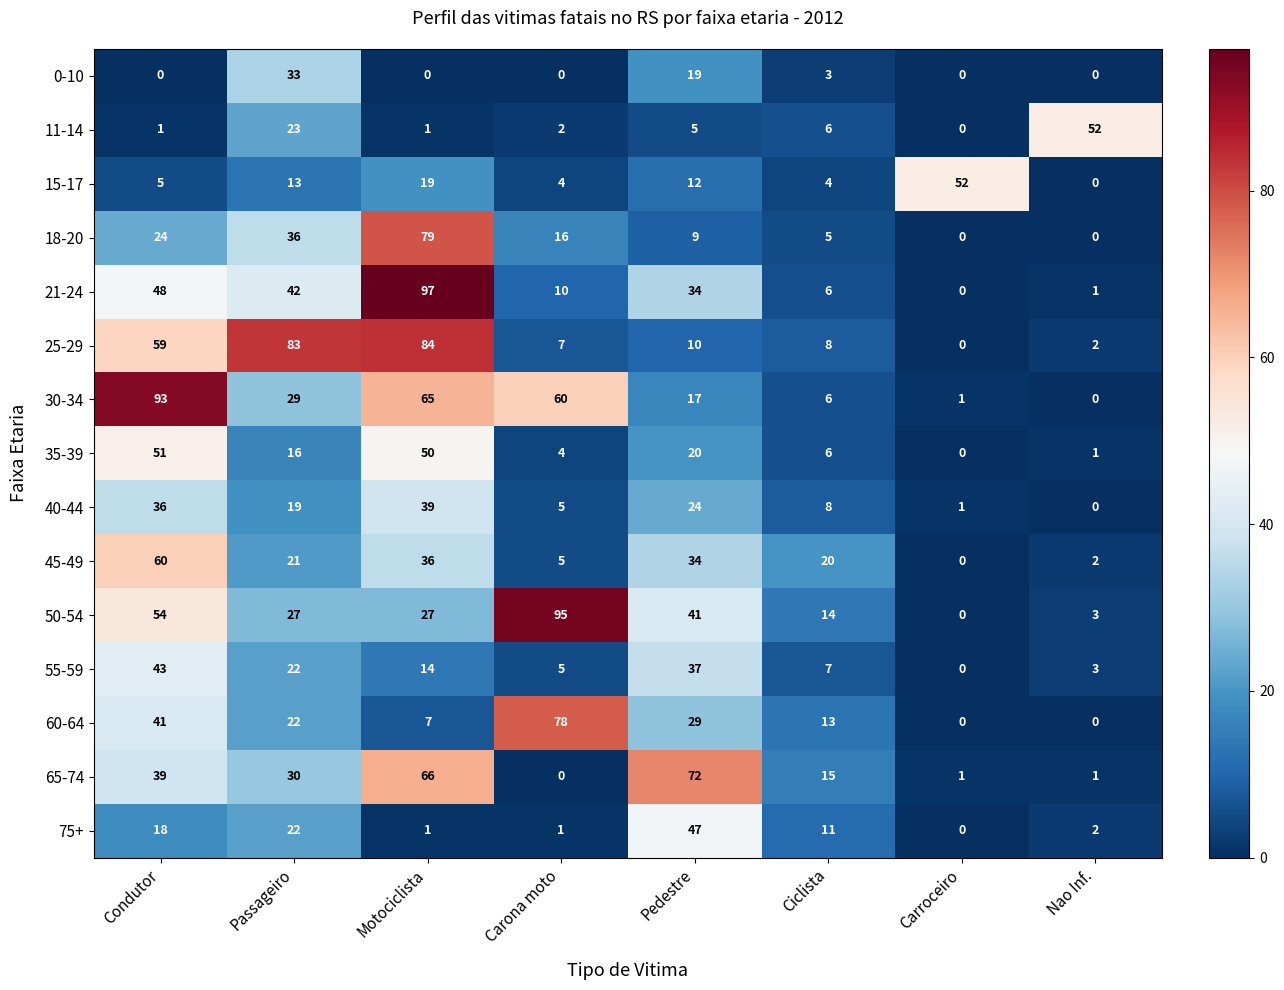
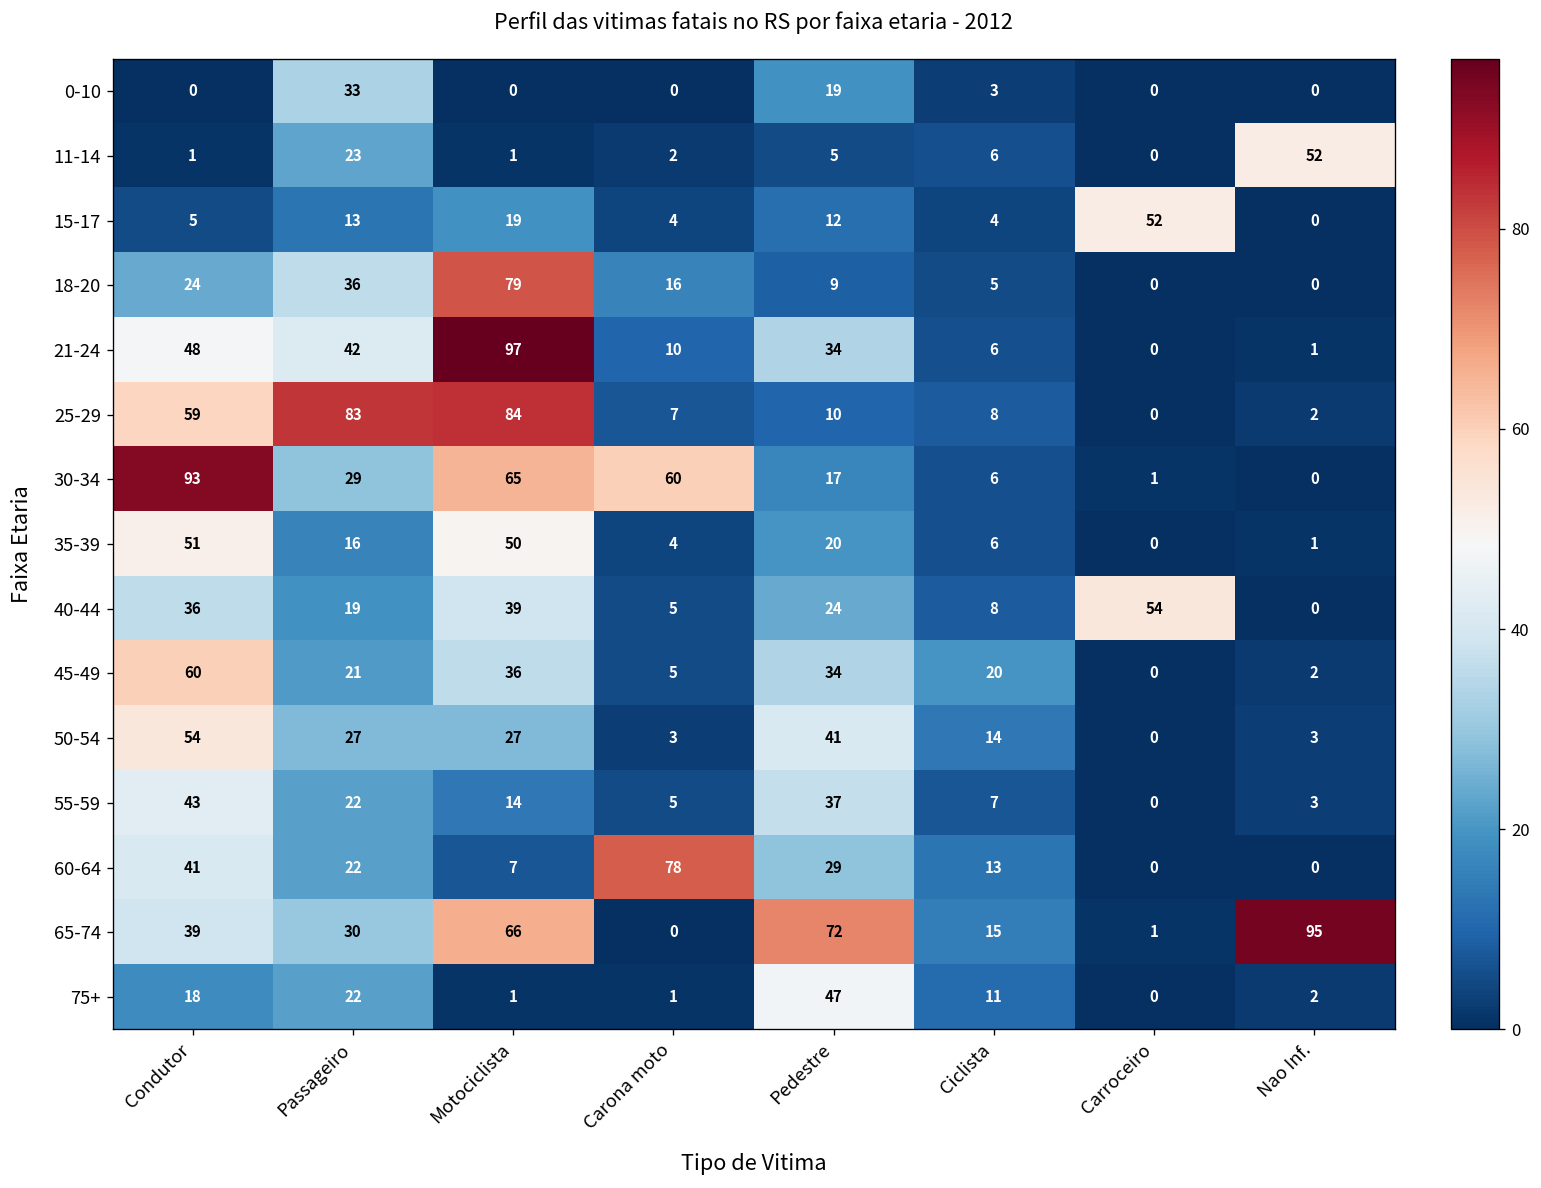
  {
    "0-10": {
      "Condutor": 0,
      "Passageiro": 33,
      "Motociclista": 0,
      "Carona moto": 0,
      "Pedestre": 19,
      "Ciclista": 3,
      "Carroceiro": 0,
      "Nao Inf.": 0
    },
    "11-14": {
      "Condutor": 1,
      "Passageiro": 23,
      "Motociclista": 1,
      "Carona moto": 2,
      "Pedestre": 5,
      "Ciclista": 6,
      "Carroceiro": 0,
      "Nao Inf.": 52
    },
    "15-17": {
      "Condutor": 5,
      "Passageiro": 13,
      "Motociclista": 19,
      "Carona moto": 4,
      "Pedestre": 12,
      "Ciclista": 4,
      "Carroceiro": 52,
      "Nao Inf.": 0
    },
    "18-20": {
      "Condutor": 24,
      "Passageiro": 36,
      "Motociclista": 79,
      "Carona moto": 16,
      "Pedestre": 9,
      "Ciclista": 5,
      "Carroceiro": 0,
      "Nao Inf.": 0
    },
    "21-24": {
      "Condutor": 48,
      "Passageiro": 42,
      "Motociclista": 97,
      "Carona moto": 10,
      "Pedestre": 34,
      "Ciclista": 6,
      "Carroceiro": 0,
      "Nao Inf.": 1
    },
    "25-29": {
      "Condutor": 59,
      "Passageiro": 83,
      "Motociclista": 84,
      "Carona moto": 7,
      "Pedestre": 10,
      "Ciclista": 8,
      "Carroceiro": 0,
      "Nao Inf.": 2
    },
    "30-34": {
      "Condutor": 93,
      "Passageiro": 29,
      "Motociclista": 65,
      "Carona moto": 60,
      "Pedestre": 17,
      "Ciclista": 6,
      "Carroceiro": 1,
      "Nao Inf.": 0
    },
    "35-39": {
      "Condutor": 51,
      "Passageiro": 16,
      "Motociclista": 50,
      "Carona moto": 4,
      "Pedestre": 20,
      "Ciclista": 6,
      "Carroceiro": 0,
      "Nao Inf.": 1
    },
    "40-44": {
      "Condutor": 36,
      "Passageiro": 19,
      "Motociclista": 39,
      "Carona moto": 5,
      "Pedestre": 24,
      "Ciclista": 8,
-     "Carroceiro": 1,
+     "Carroceiro": 54,
      "Nao Inf.": 0
    },
    "45-49": {
      "Condutor": 60,
      "Passageiro": 21,
      "Motociclista": 36,
      "Carona moto": 5,
      "Pedestre": 34,
      "Ciclista": 20,
      "Carroceiro": 0,
      "Nao Inf.": 2
    },
    "50-54": {
      "Condutor": 54,
      "Passageiro": 27,
      "Motociclista": 27,
-     "Carona moto": 95,
+     "Carona moto": 3,
      "Pedestre": 41,
      "Ciclista": 14,
      "Carroceiro": 0,
      "Nao Inf.": 3
    },
    "55-59": {
      "Condutor": 43,
      "Passageiro": 22,
      "Motociclista": 14,
      "Carona moto": 5,
      "Pedestre": 37,
      "Ciclista": 7,
      "Carroceiro": 0,
      "Nao Inf.": 3
    },
    "60-64": {
      "Condutor": 41,
      "Passageiro": 22,
      "Motociclista": 7,
      "Carona moto": 78,
      "Pedestre": 29,
      "Ciclista": 13,
      "Carroceiro": 0,
      "Nao Inf.": 0
    },
    "65-74": {
      "Condutor": 39,
      "Passageiro": 30,
      "Motociclista": 66,
      "Carona moto": 0,
      "Pedestre": 72,
      "Ciclista": 15,
      "Carroceiro": 1,
-     "Nao Inf.": 1
+     "Nao Inf.": 95
    },
    "75+": {
      "Condutor": 18,
      "Passageiro": 22,
      "Motociclista": 1,
      "Carona moto": 1,
      "Pedestre": 47,
      "Ciclista": 11,
      "Carroceiro": 0,
      "Nao Inf.": 2
    }
  }
